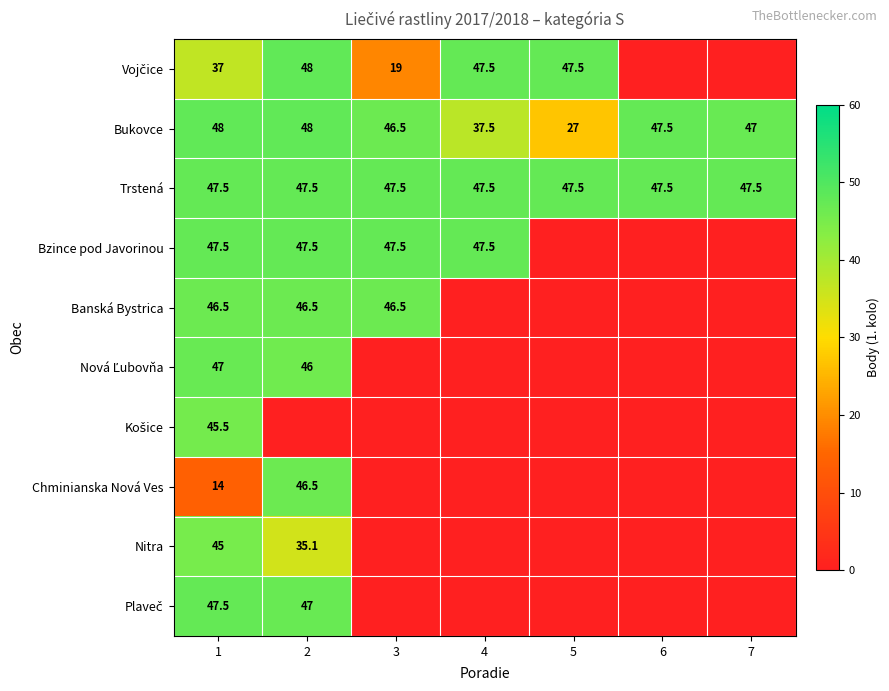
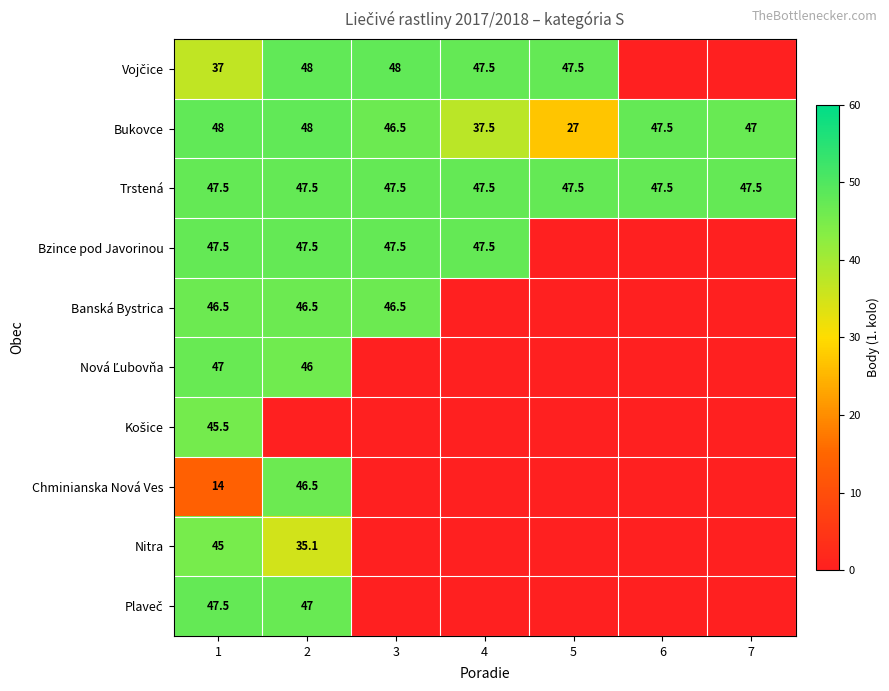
  {
    "Vojčice": {
      "1": 37,
      "2": 48,
-     "3": 19,
+     "3": 48,
      "4": 47.5,
      "5": 47.5
    },
    "Bukovce": {
      "1": 48,
      "2": 48,
      "3": 46.5,
      "4": 37.5,
      "5": 27,
      "6": 47.5,
      "7": 47
    },
    "Trstená": {
      "1": 47.5,
      "2": 47.5,
      "3": 47.5,
      "4": 47.5,
      "5": 47.5,
      "6": 47.5,
      "7": 47.5
    },
    "Bzince pod Javorinou": {
      "1": 47.5,
      "2": 47.5,
      "3": 47.5,
      "4": 47.5
    },
    "Banská Bystrica": {
      "1": 46.5,
      "2": 46.5,
      "3": 46.5
    },
    "Nová Ľubovňa": {
      "1": 47,
      "2": 46
    },
    "Košice": {
      "1": 45.5
    },
    "Chminianska Nová Ves": {
      "1": 14,
      "2": 46.5
    },
    "Nitra": {
      "1": 45,
      "2": 35.1
    },
    "Plaveč": {
      "1": 47.5,
      "2": 47
    }
  }
